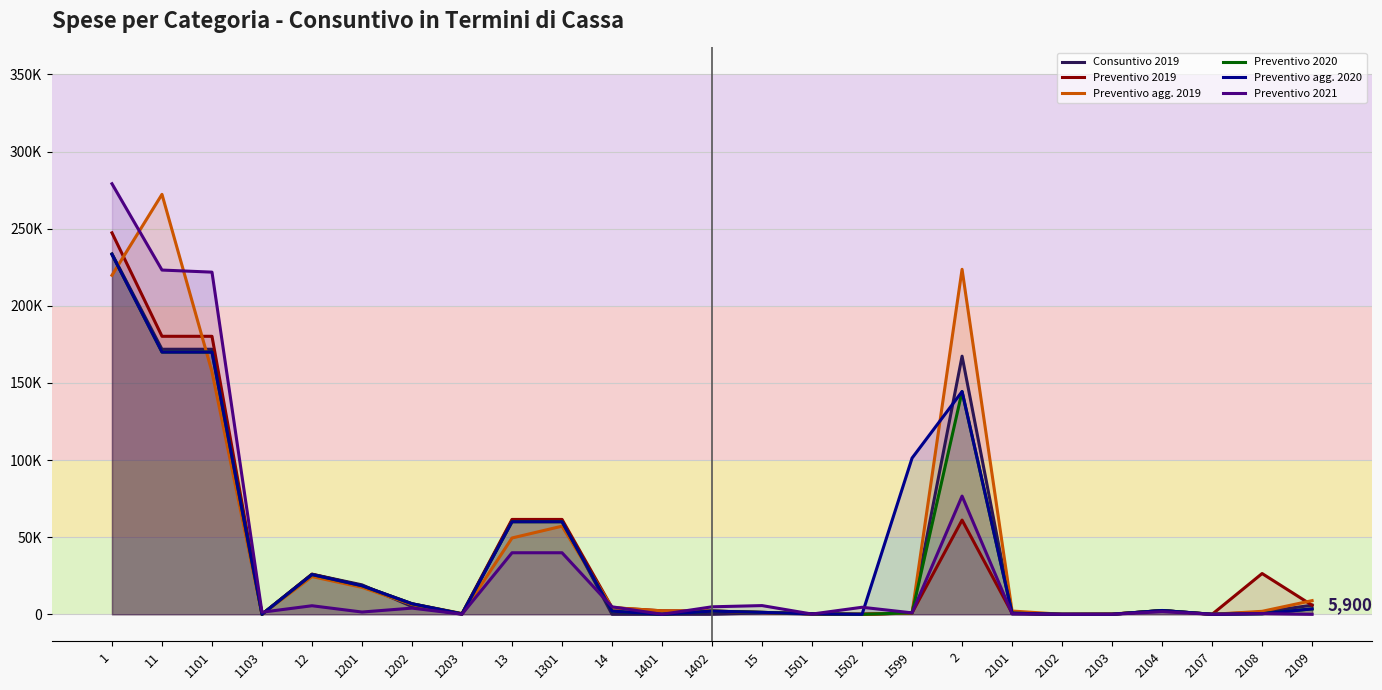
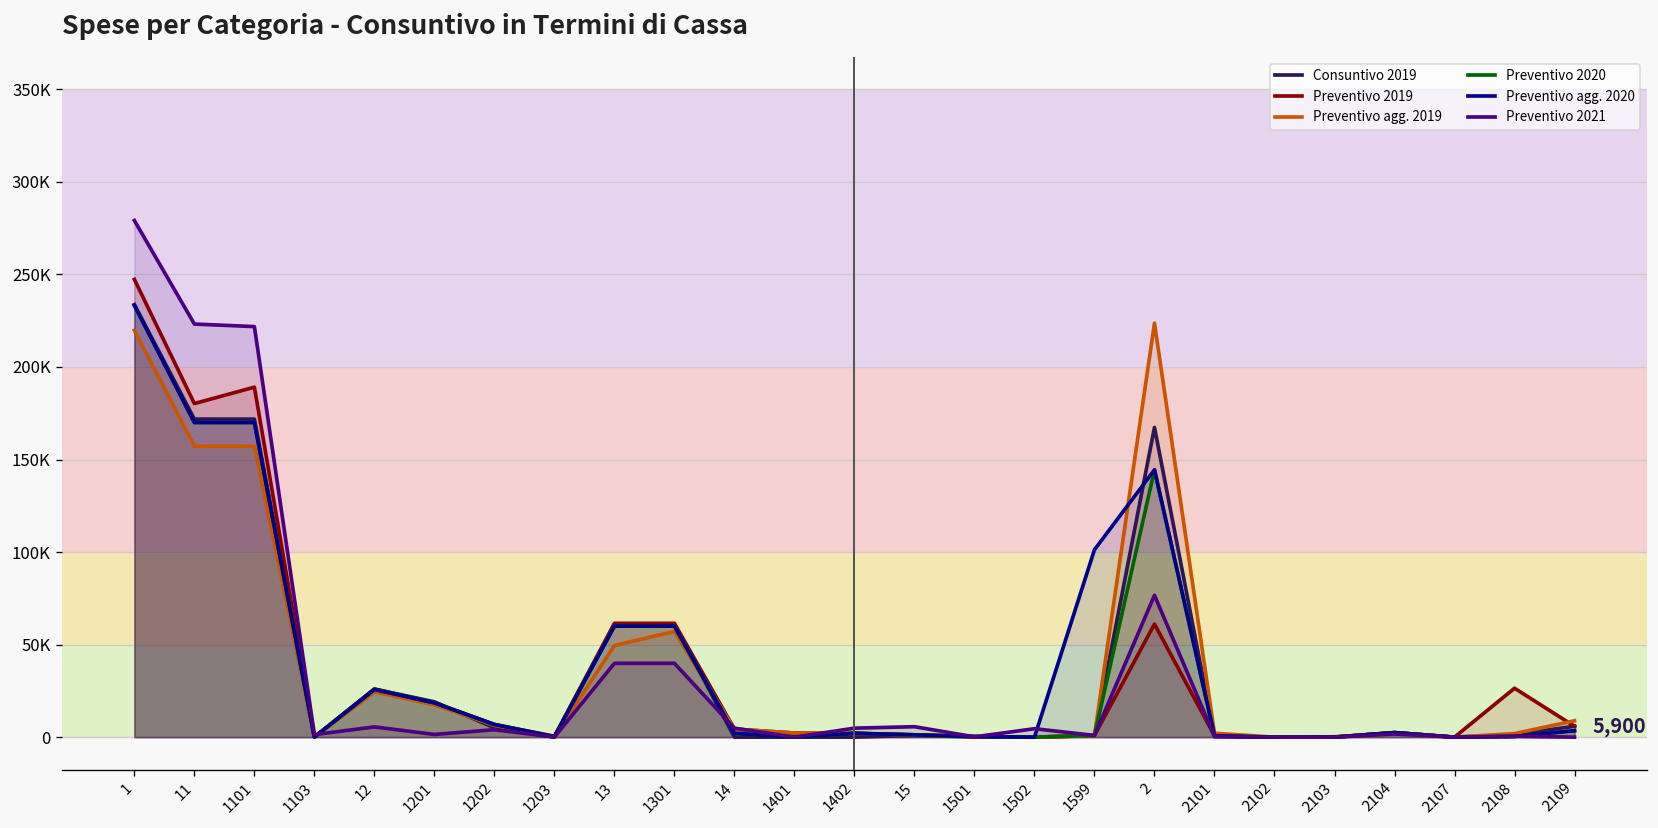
  {
    "Preventivo 2019": {
      "1": 247000,
      "11": 180000,
-     "1101": 180000,
+     "1101": 189000,
      "2": 61000,
      "2108": 26000
    },
    "Preventivo agg. 2019": {
      "1": 220000,
-     "11": 272000,
+     "11": 157000,
      "1101": 157000,
      "13": 49000,
      "1301": 57000,
      "2": 224000
    },
    "Preventivo agg. 2020": {
      "1599": 101000
    }
  }
